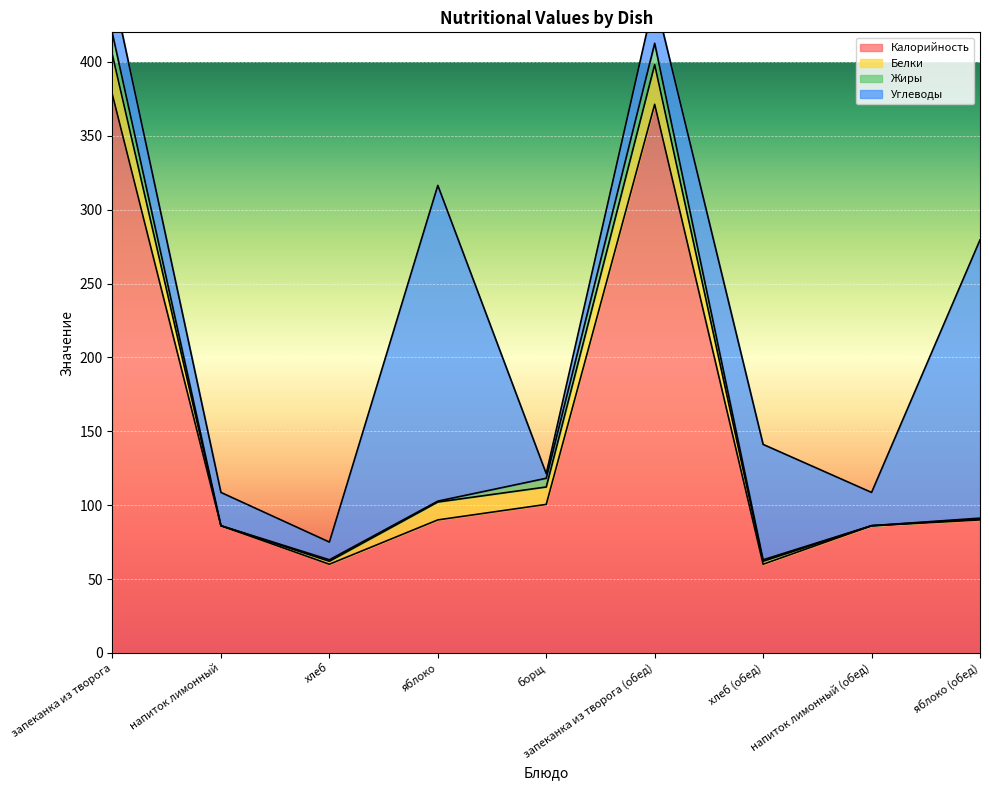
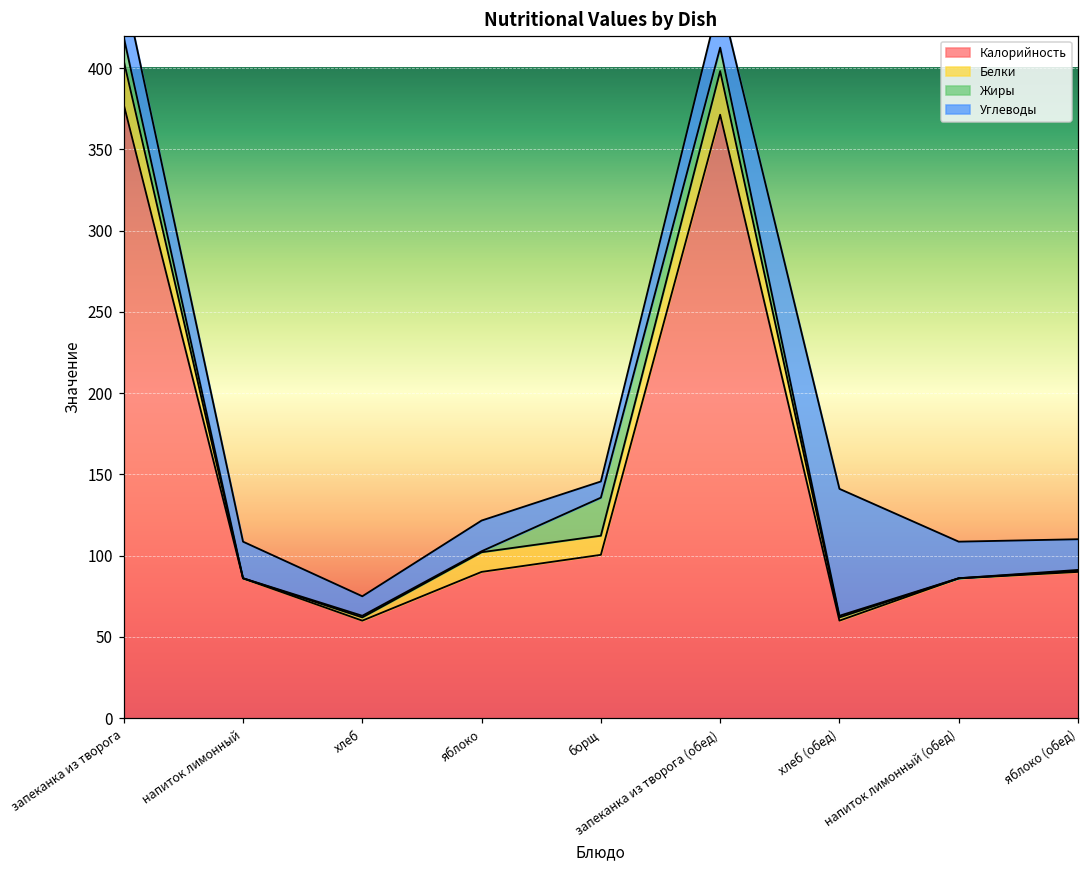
  {
    "Калорийность": {
      "запеканка из творога": 378,
      "хлеб": 60,
      "яблоко": 90,
      "борщ": 101,
      "запеканка из творога (обед)": 371,
      "хлеб (обед)": 60
    },
    "Белки": {
      "запеканка из творога": 27,
      "борщ": 12,
      "запеканка из творога (обед)": 27
    },
    "Жиры": {
      "запеканка из творога": 14,
-     "борщ": 6,
+     "борщ": 23,
      "запеканка из творога (обед)": 14
    },
    "Углеводы": {
      "напиток лимонный": 23,
      "хлеб": 12,
-     "яблоко": 214,
-     "борщ": 3,
+     "яблоко": 19,
+     "борщ": 10,
      "хлеб (обед)": 78,
      "напиток лимонный (обед)": 23,
-     "яблоко (обед)": 188
+     "яблоко (обед)": 19
    }
  }
